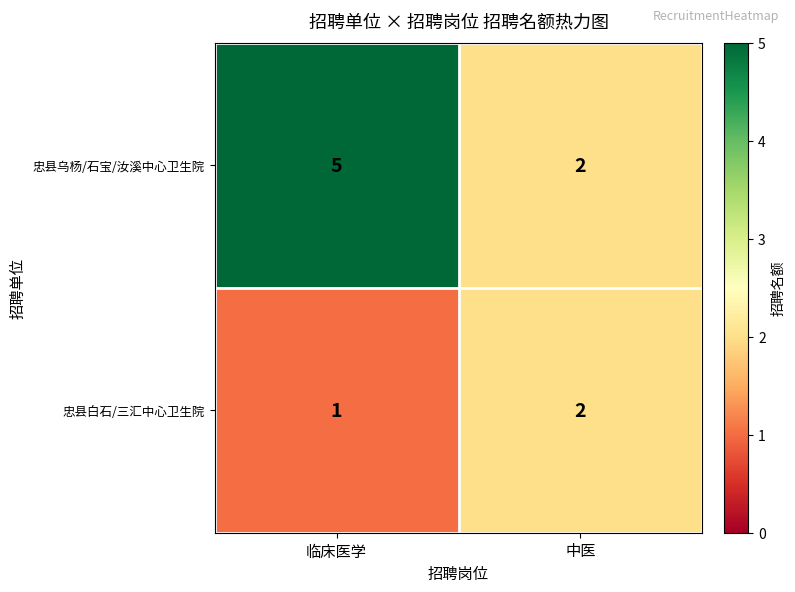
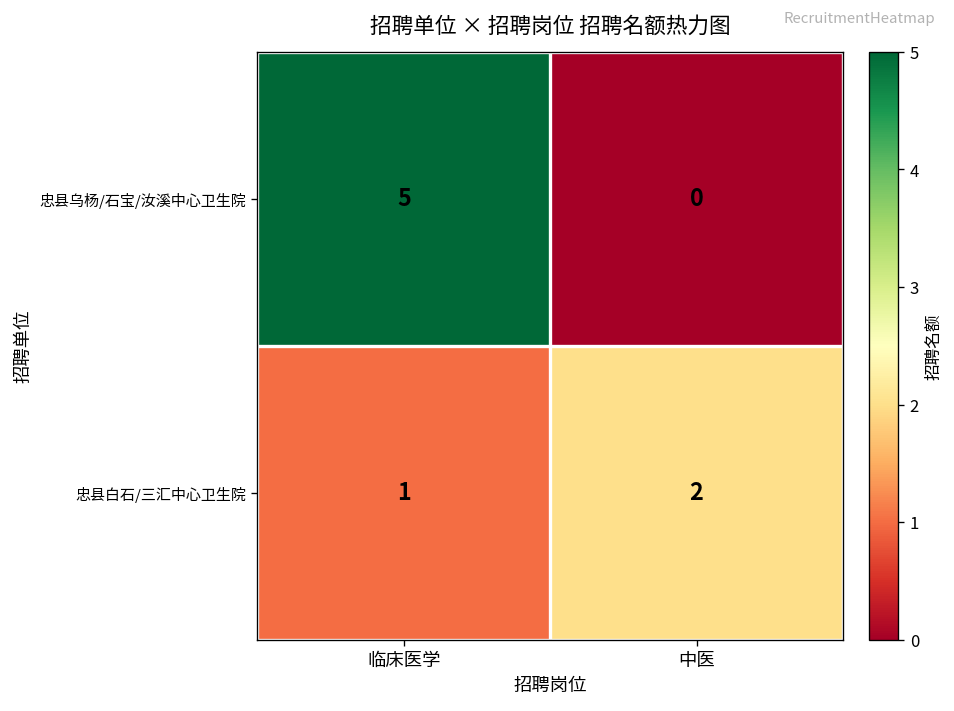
  {
    "忠县乌杨/石宝/汝溪中心卫生院": {
      "临床医学": 5,
-     "中医": 2
+     "中医": 0
    },
    "忠县白石/三汇中心卫生院": {
      "临床医学": 1,
      "中医": 2
    }
  }
